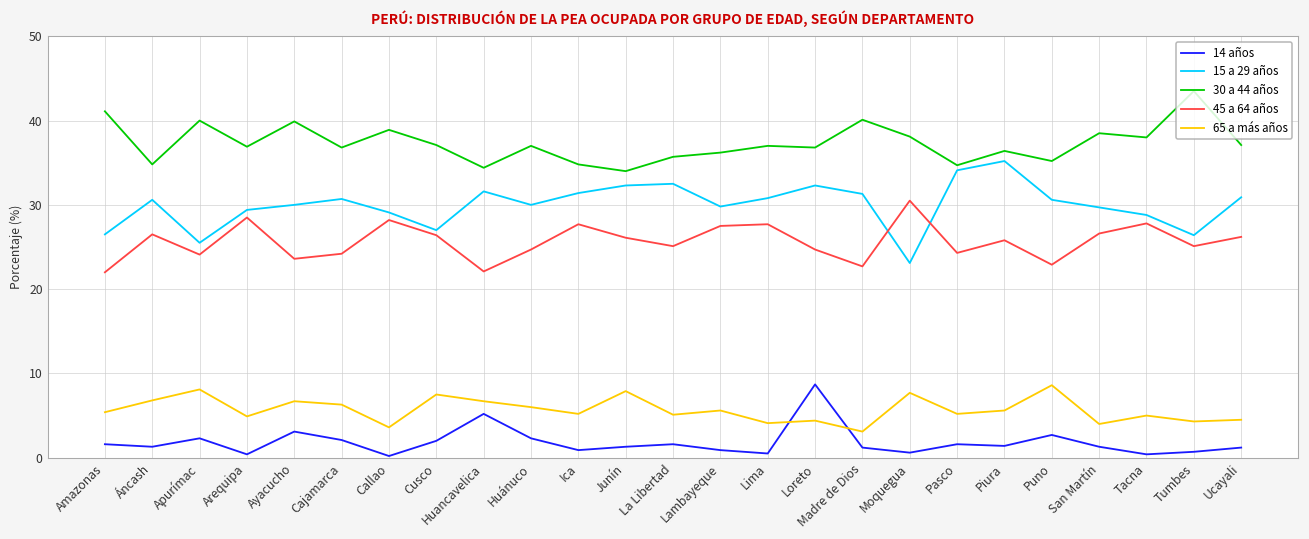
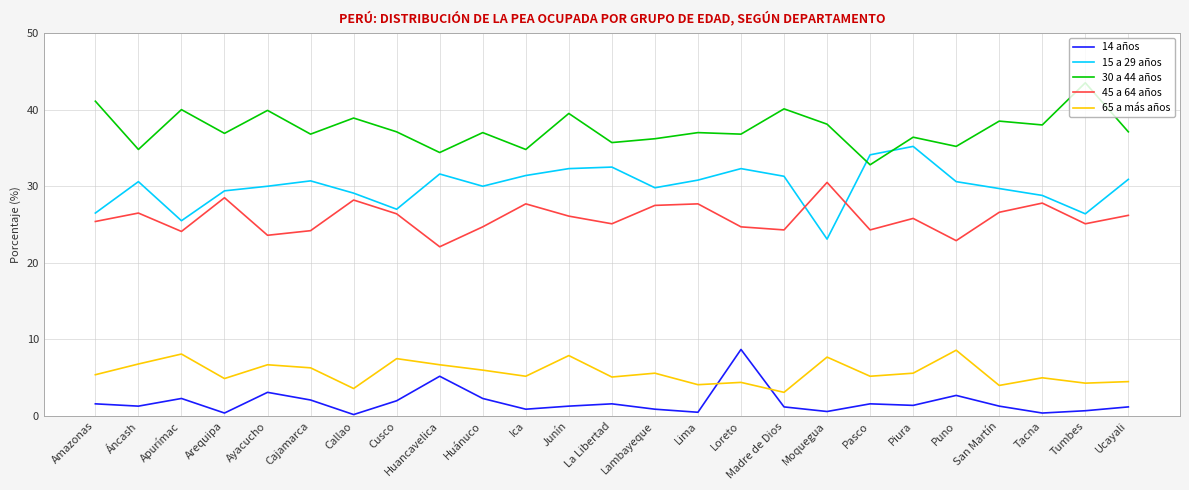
  {
    "14 años": {
      "Amazonas": 2,
      "Áncash": 1,
      "Apurímac": 2,
      "Arequipa": 0,
      "Ayacucho": 3,
      "Cajamarca": 2,
      "Callao": 0,
      "Cusco": 2,
      "Huancavelica": 5,
      "Huánuco": 2,
      "Ica": 1,
      "Junín": 1,
      "La Libertad": 2,
      "Lambayeque": 1,
      "Lima": 1,
      "Loreto": 9,
      "Madre de Dios": 1,
      "Moquegua": 1,
      "Pasco": 2,
      "Piura": 1,
      "Puno": 3,
      "San Martín": 1,
      "Tacna": 0,
      "Tumbes": 1,
      "Ucayali": 1
    },
    "15 a 29 años": {
      "Amazonas": 27,
      "Áncash": 31,
      "Apurímac": 26,
      "Arequipa": 29,
      "Ayacucho": 30,
      "Cajamarca": 31,
      "Callao": 29,
      "Cusco": 27,
      "Huancavelica": 32,
      "Huánuco": 30,
      "Ica": 31,
      "Junín": 32,
      "La Libertad": 33,
      "Lambayeque": 30,
      "Lima": 31,
      "Loreto": 32,
      "Madre de Dios": 31,
      "Moquegua": 23,
      "Pasco": 34,
      "Piura": 35,
      "Puno": 31,
      "San Martín": 30,
      "Tacna": 29,
      "Tumbes": 26,
      "Ucayali": 31
    },
    "30 a 44 años": {
      "Amazonas": 41,
      "Áncash": 35,
      "Apurímac": 40,
      "Arequipa": 37,
      "Ayacucho": 40,
      "Cajamarca": 37,
      "Callao": 39,
      "Cusco": 37,
      "Huancavelica": 34,
      "Huánuco": 37,
      "Ica": 35,
-     "Junín": 34,
+     "Junín": 40,
      "La Libertad": 36,
      "Lambayeque": 36,
      "Lima": 37,
      "Loreto": 37,
      "Madre de Dios": 40,
      "Moquegua": 38,
-     "Pasco": 35,
+     "Pasco": 33,
      "Piura": 36,
      "Puno": 35,
      "San Martín": 39,
      "Tacna": 38,
      "Ucayali": 37
    },
    "45 a 64 años": {
-     "Amazonas": 22,
+     "Amazonas": 25,
      "Áncash": 27,
      "Apurímac": 24,
      "Arequipa": 29,
      "Ayacucho": 24,
      "Cajamarca": 24,
      "Callao": 28,
      "Cusco": 26,
      "Huancavelica": 22,
      "Huánuco": 25,
      "Ica": 28,
      "Junín": 26,
      "La Libertad": 25,
      "Lambayeque": 28,
      "Lima": 28,
      "Loreto": 25,
-     "Madre de Dios": 23,
+     "Madre de Dios": 24,
      "Moquegua": 31,
      "Pasco": 24,
      "Piura": 26,
      "Puno": 23,
      "San Martín": 27,
      "Tacna": 28,
      "Tumbes": 25,
      "Ucayali": 26
    },
    "65 a más años": {
      "Amazonas": 5,
      "Áncash": 7,
      "Apurímac": 8,
      "Arequipa": 5,
      "Ayacucho": 7,
      "Cajamarca": 6,
      "Callao": 4,
      "Cusco": 8,
      "Huancavelica": 7,
      "Huánuco": 6,
      "Ica": 5,
      "Junín": 8,
      "La Libertad": 5,
      "Lambayeque": 6,
      "Lima": 4,
      "Loreto": 4,
      "Madre de Dios": 3,
      "Moquegua": 8,
      "Pasco": 5,
      "Piura": 6,
      "Puno": 9,
      "San Martín": 4,
      "Tacna": 5,
      "Tumbes": 4,
      "Ucayali": 5
    }
  }
